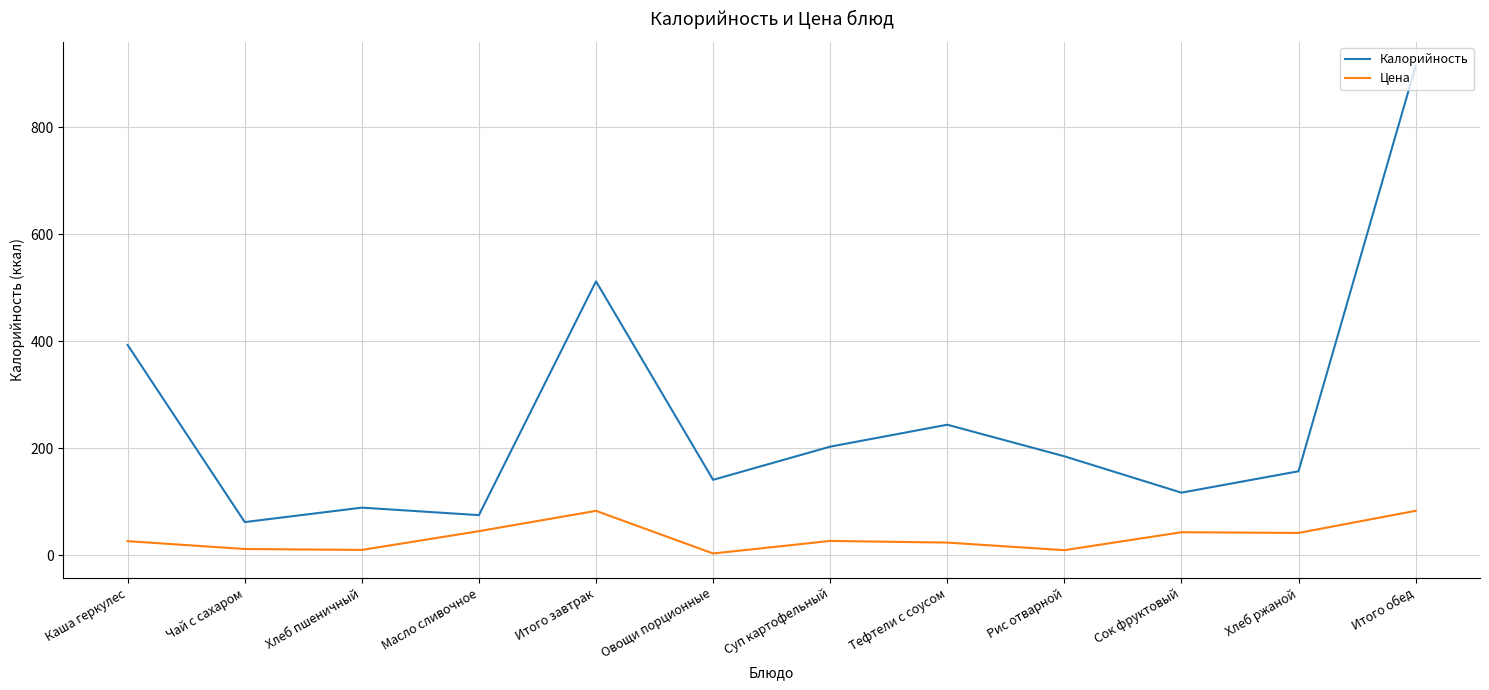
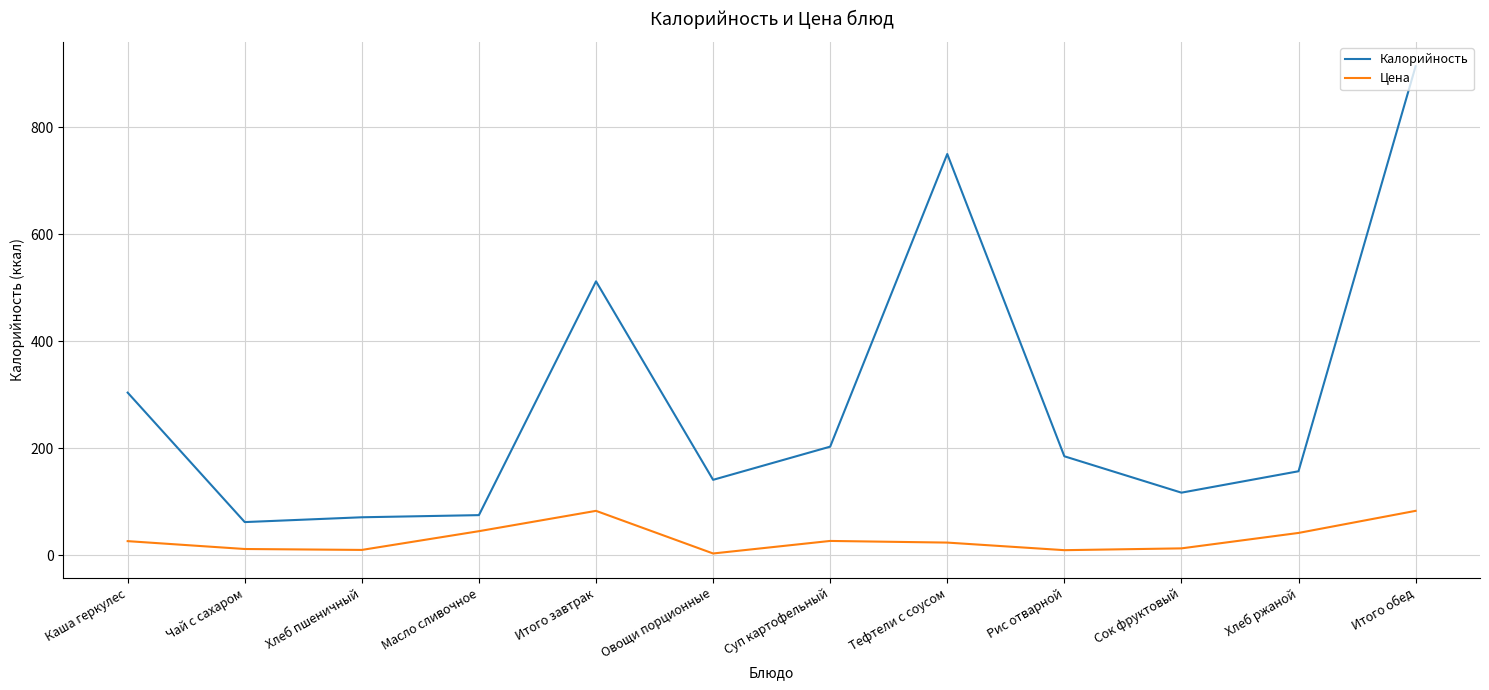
  {
    "Калорийность": {
-     "Каша геркулес": 390,
+     "Каша геркулес": 300,
      "Чай с сахаром": 60,
-     "Хлеб пшеничный": 90,
+     "Хлеб пшеничный": 70,
      "Масло сливочное": 80,
      "Итого завтрак": 510,
      "Овощи порционные": 140,
      "Суп картофельный": 200,
-     "Тефтели с соусом": 240,
+     "Тефтели с соусом": 750,
      "Рис отварной": 190,
      "Сок фруктовый": 120,
      "Хлеб ржаной": 160
    },
    "Цена": {
      "Каша геркулес": 30,
      "Чай с сахаром": 10,
      "Хлеб пшеничный": 10,
      "Масло сливочное": 50,
      "Итого завтрак": 80,
      "Овощи порционные": 0,
      "Суп картофельный": 30,
      "Тефтели с соусом": 20,
      "Рис отварной": 10,
-     "Сок фруктовый": 40,
+     "Сок фруктовый": 10,
      "Хлеб ржаной": 40,
      "Итого обед": 80
    }
  }
